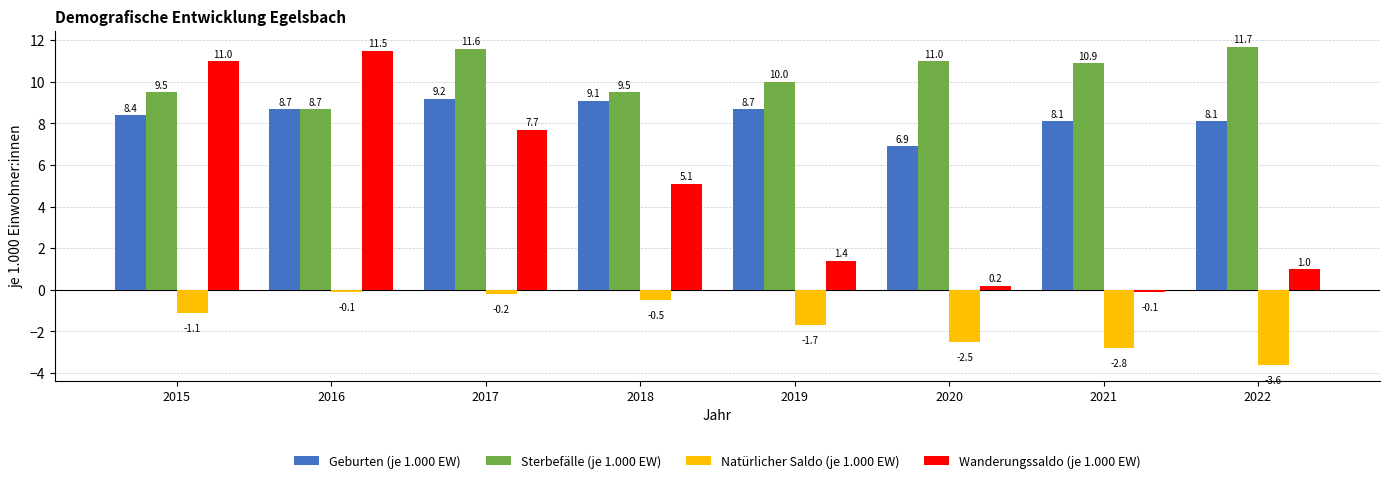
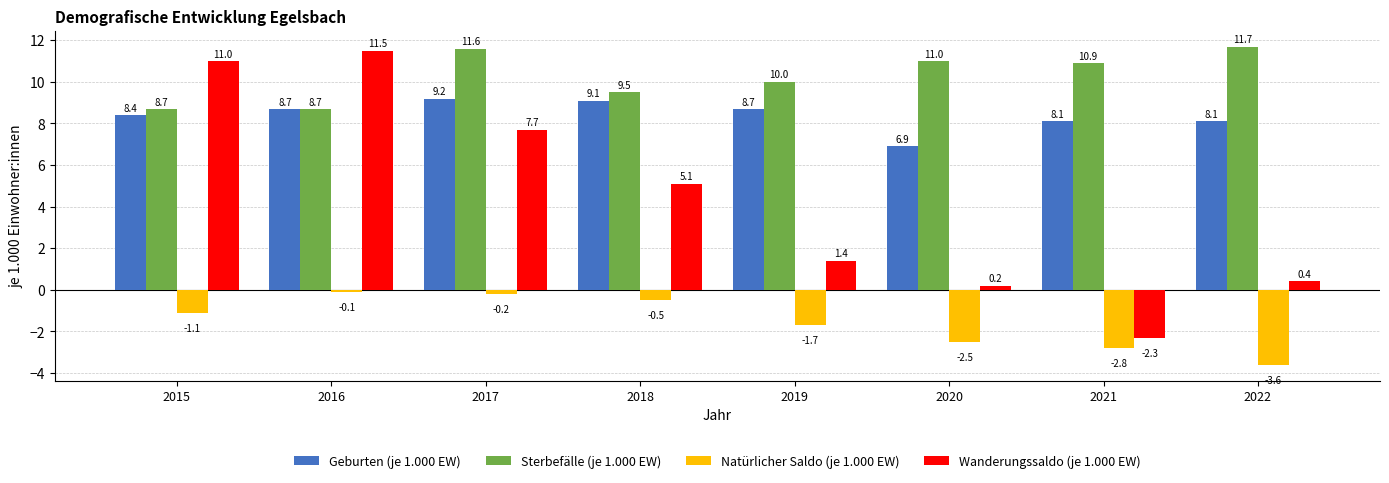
  {
    "Geburten (je 1.000 EW)": {
      "2015": 8.4,
      "2016": 8.7,
      "2017": 9.2,
      "2018": 9.1,
      "2019": 8.7,
      "2020": 6.9,
      "2021": 8.1,
      "2022": 8.1
    },
    "Sterbefälle (je 1.000 EW)": {
-     "2015": 9.5,
+     "2015": 8.7,
      "2016": 8.7,
      "2017": 11.6,
      "2018": 9.5,
      "2019": 10.0,
      "2020": 11.0,
      "2021": 10.9,
      "2022": 11.7
    },
    "Natürlicher Saldo (je 1.000 EW)": {
      "2015": -1.1,
      "2016": -0.1,
      "2017": -0.2,
      "2018": -0.5,
      "2019": -1.7,
      "2020": -2.5,
      "2021": -2.8,
      "2022": -3.6
    },
    "Wanderungssaldo (je 1.000 EW)": {
      "2015": 11.0,
      "2016": 11.5,
      "2017": 7.7,
      "2018": 5.1,
      "2019": 1.4,
      "2020": 0.2,
-     "2021": -0.1,
-     "2022": 1.0
+     "2021": -2.3,
+     "2022": 0.4
    }
  }
